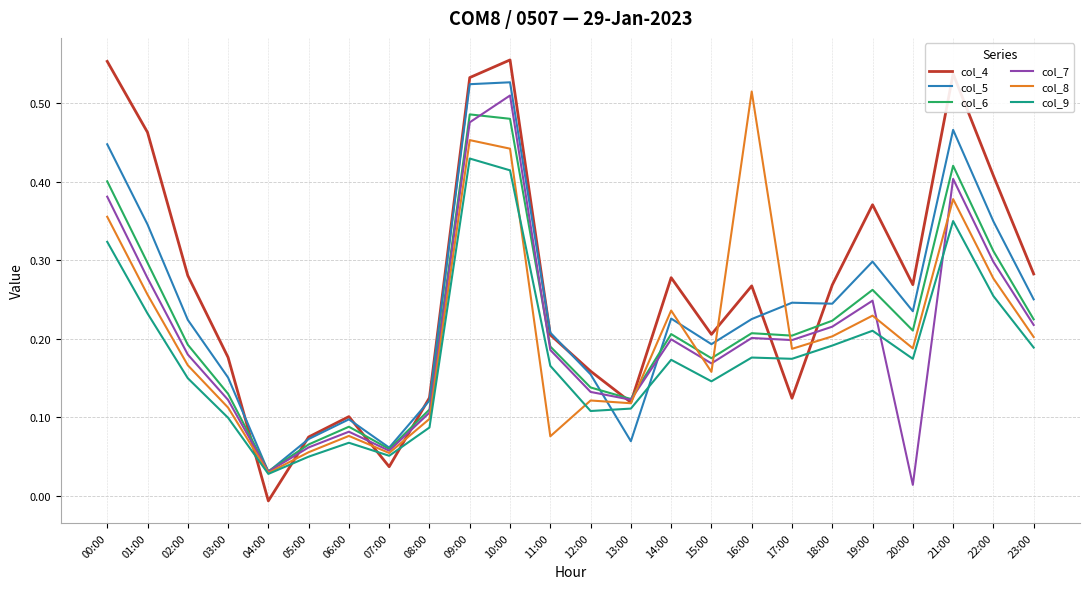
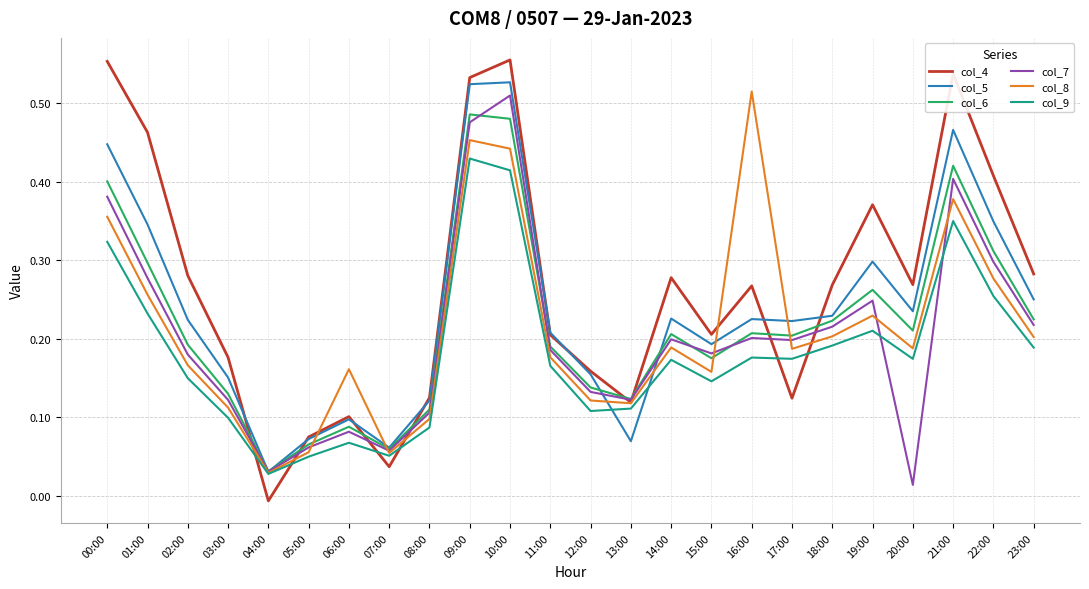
  {
    "col_4": {
      "00:00": 0.55,
      "01:00": 0.46,
      "02:00": 0.28,
      "03:00": 0.18,
      "04:00": -0.01,
      "06:00": 0.10,
      "07:00": 0.04,
      "08:00": 0.12,
      "09:00": 0.53,
      "10:00": 0.56,
      "12:00": 0.16,
      "14:00": 0.28,
      "15:00": 0.21,
      "16:00": 0.27,
      "17:00": 0.12,
      "18:00": 0.27,
      "19:00": 0.37,
      "20:00": 0.27,
      "22:00": 0.41,
      "23:00": 0.28
    },
    "col_5": {
      "00:00": 0.45,
      "01:00": 0.35,
      "02:00": 0.22,
      "03:00": 0.15,
      "06:00": 0.10,
      "08:00": 0.12,
      "09:00": 0.52,
      "10:00": 0.53,
      "12:00": 0.15,
      "13:00": 0.07,
      "14:00": 0.23,
      "15:00": 0.19,
      "16:00": 0.22,
-     "17:00": 0.25,
-     "18:00": 0.24,
+     "17:00": 0.22,
+     "18:00": 0.23,
      "19:00": 0.30,
      "20:00": 0.23,
      "21:00": 0.47,
      "22:00": 0.35,
      "23:00": 0.25
    },
    "col_7": {
      "00:00": 0.38,
      "01:00": 0.28,
      "02:00": 0.18,
      "03:00": 0.12,
      "05:00": 0.06,
      "06:00": 0.08,
      "08:00": 0.11,
      "09:00": 0.48,
      "10:00": 0.51,
      "11:00": 0.19,
      "12:00": 0.13,
      "14:00": 0.20,
-     "15:00": 0.17,
+     "15:00": 0.18,
      "16:00": 0.20,
      "17:00": 0.20,
      "18:00": 0.22,
      "19:00": 0.25,
      "20:00": 0.01,
      "21:00": 0.40,
      "22:00": 0.30,
      "23:00": 0.22
    },
    "col_8": {
      "00:00": 0.36,
      "01:00": 0.26,
      "02:00": 0.17,
      "03:00": 0.11,
      "05:00": 0.06,
-     "06:00": 0.08,
+     "06:00": 0.16,
      "08:00": 0.10,
      "09:00": 0.45,
      "10:00": 0.44,
-     "11:00": 0.08,
+     "11:00": 0.18,
      "12:00": 0.12,
-     "14:00": 0.24,
+     "14:00": 0.19,
      "15:00": 0.16,
      "16:00": 0.51,
      "17:00": 0.19,
      "18:00": 0.20,
      "19:00": 0.23,
      "20:00": 0.19,
      "21:00": 0.38,
      "22:00": 0.28,
      "23:00": 0.20
    }
  }
